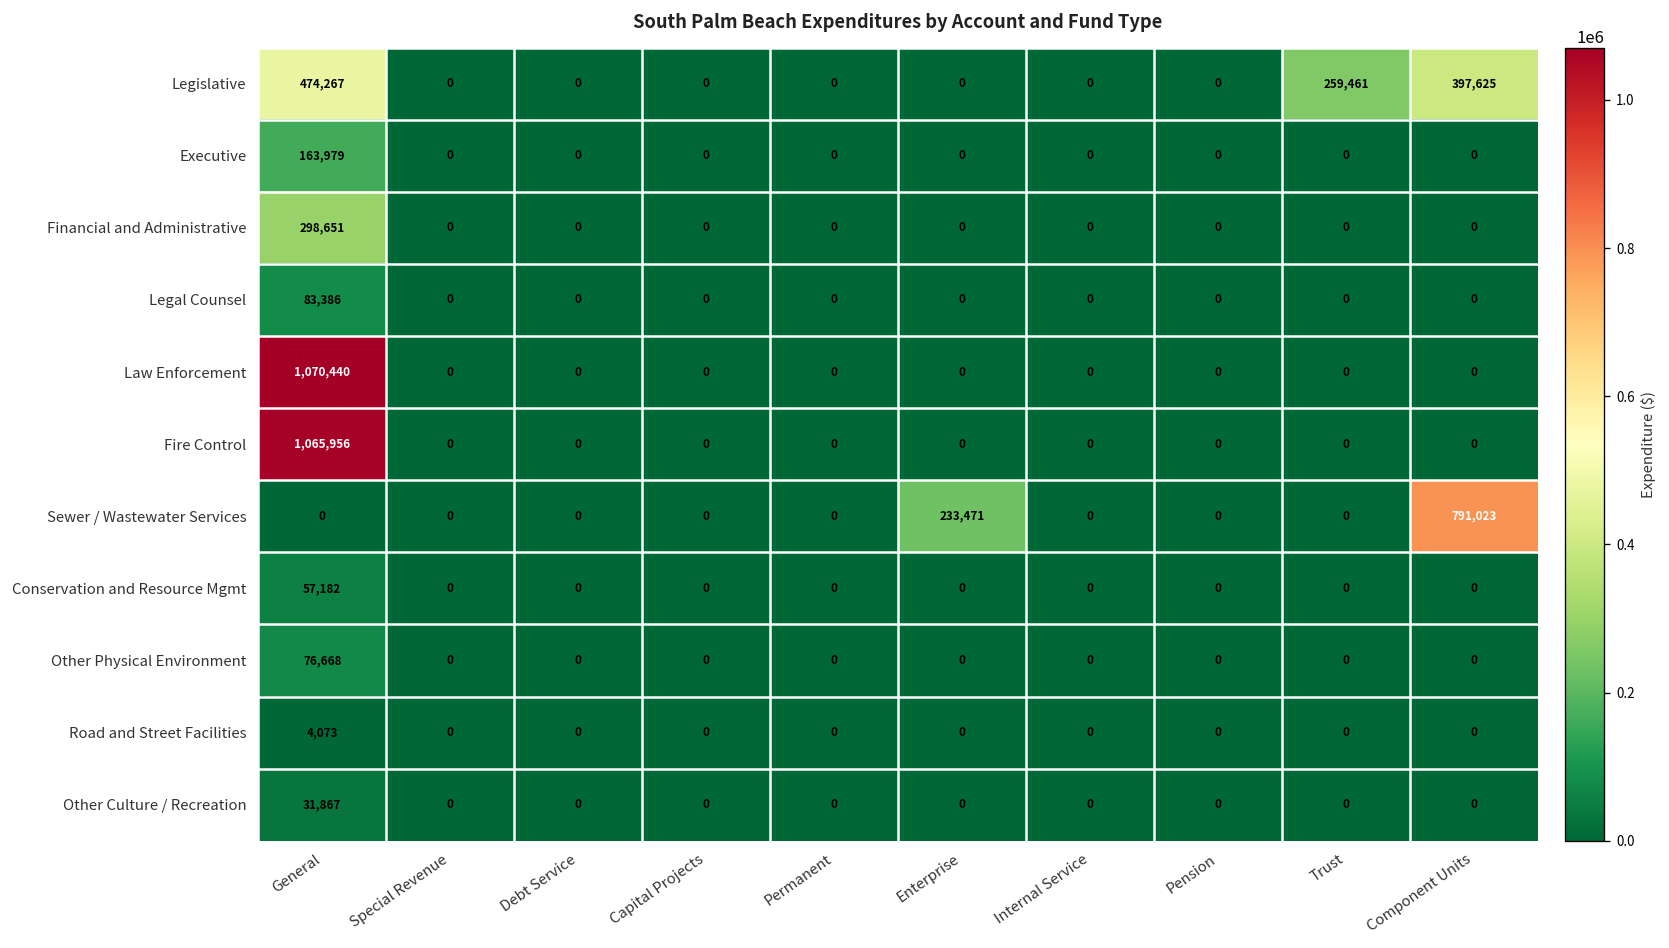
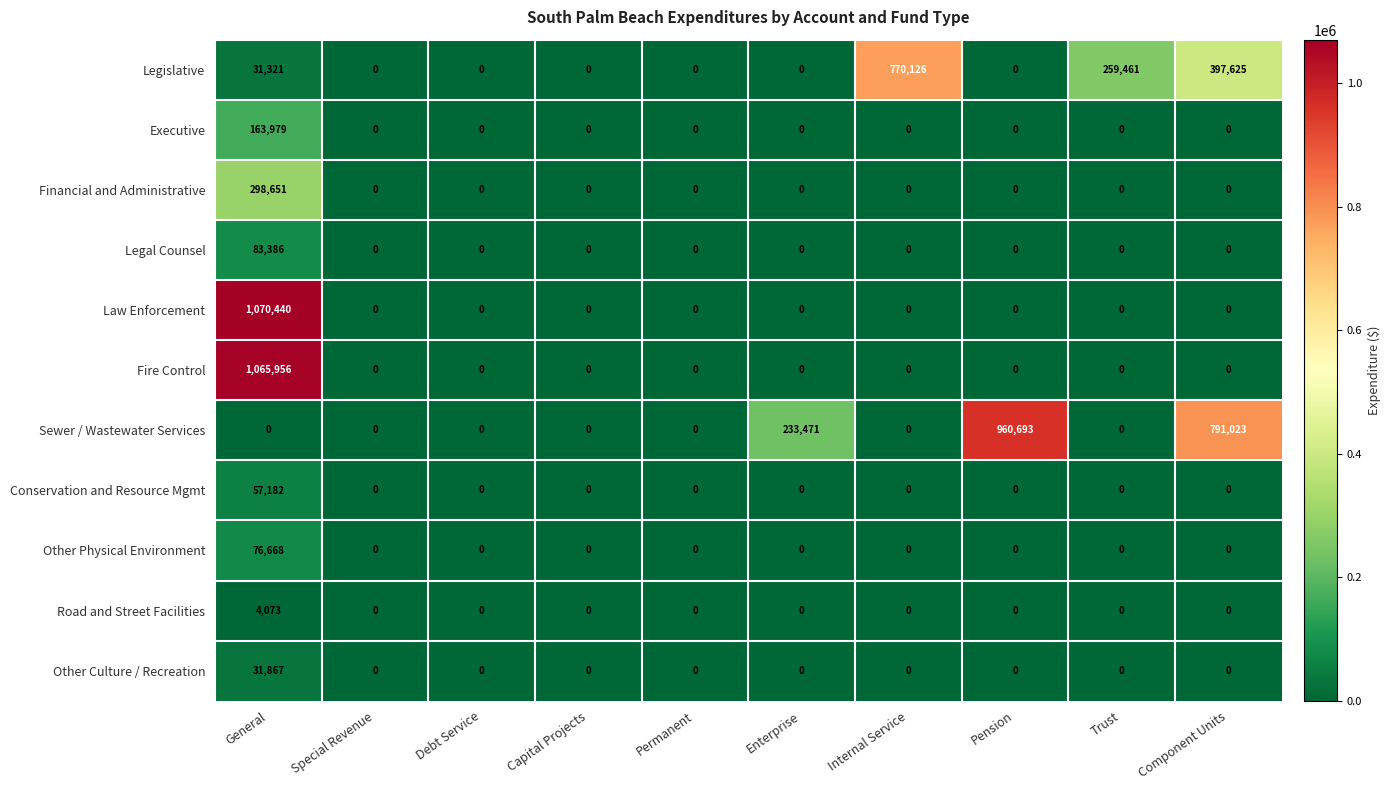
  {
    "Legislative": {
-     "General": "474,267",
+     "General": "31,321",
      "Special Revenue": "0",
      "Debt Service": "0",
      "Capital Projects": "0",
      "Permanent": "0",
      "Enterprise": "0",
-     "Internal Service": "0",
+     "Internal Service": "770,126",
      "Pension": "0",
      "Trust": "259,461",
      "Component Units": "397,625"
    },
    "Executive": {
      "General": "163,979",
      "Special Revenue": "0",
      "Debt Service": "0",
      "Capital Projects": "0",
      "Permanent": "0",
      "Enterprise": "0",
      "Internal Service": "0",
      "Pension": "0",
      "Trust": "0",
      "Component Units": "0"
    },
    "Financial and Administrative": {
      "General": "298,651",
      "Special Revenue": "0",
      "Debt Service": "0",
      "Capital Projects": "0",
      "Permanent": "0",
      "Enterprise": "0",
      "Internal Service": "0",
      "Pension": "0",
      "Trust": "0",
      "Component Units": "0"
    },
    "Legal Counsel": {
      "General": "83,386",
      "Special Revenue": "0",
      "Debt Service": "0",
      "Capital Projects": "0",
      "Permanent": "0",
      "Enterprise": "0",
      "Internal Service": "0",
      "Pension": "0",
      "Trust": "0",
      "Component Units": "0"
    },
    "Law Enforcement": {
      "General": "1,070,440",
      "Special Revenue": "0",
      "Debt Service": "0",
      "Capital Projects": "0",
      "Permanent": "0",
      "Enterprise": "0",
      "Internal Service": "0",
      "Pension": "0",
      "Trust": "0",
      "Component Units": "0"
    },
    "Fire Control": {
      "General": "1,065,956",
      "Special Revenue": "0",
      "Debt Service": "0",
      "Capital Projects": "0",
      "Permanent": "0",
      "Enterprise": "0",
      "Internal Service": "0",
      "Pension": "0",
      "Trust": "0",
      "Component Units": "0"
    },
    "Sewer / Wastewater Services": {
      "General": "0",
      "Special Revenue": "0",
      "Debt Service": "0",
      "Capital Projects": "0",
      "Permanent": "0",
      "Enterprise": "233,471",
      "Internal Service": "0",
-     "Pension": "0",
+     "Pension": "960,693",
      "Trust": "0",
      "Component Units": "791,023"
    },
    "Conservation and Resource Mgmt": {
      "General": "57,182",
      "Special Revenue": "0",
      "Debt Service": "0",
      "Capital Projects": "0",
      "Permanent": "0",
      "Enterprise": "0",
      "Internal Service": "0",
      "Pension": "0",
      "Trust": "0",
      "Component Units": "0"
    },
    "Other Physical Environment": {
      "General": "76,668",
      "Special Revenue": "0",
      "Debt Service": "0",
      "Capital Projects": "0",
      "Permanent": "0",
      "Enterprise": "0",
      "Internal Service": "0",
      "Pension": "0",
      "Trust": "0",
      "Component Units": "0"
    },
    "Road and Street Facilities": {
      "General": "4,073",
      "Special Revenue": "0",
      "Debt Service": "0",
      "Capital Projects": "0",
      "Permanent": "0",
      "Enterprise": "0",
      "Internal Service": "0",
      "Pension": "0",
      "Trust": "0",
      "Component Units": "0"
    },
    "Other Culture / Recreation": {
      "General": "31,867",
      "Special Revenue": "0",
      "Debt Service": "0",
      "Capital Projects": "0",
      "Permanent": "0",
      "Enterprise": "0",
      "Internal Service": "0",
      "Pension": "0",
      "Trust": "0",
      "Component Units": "0"
    }
  }
